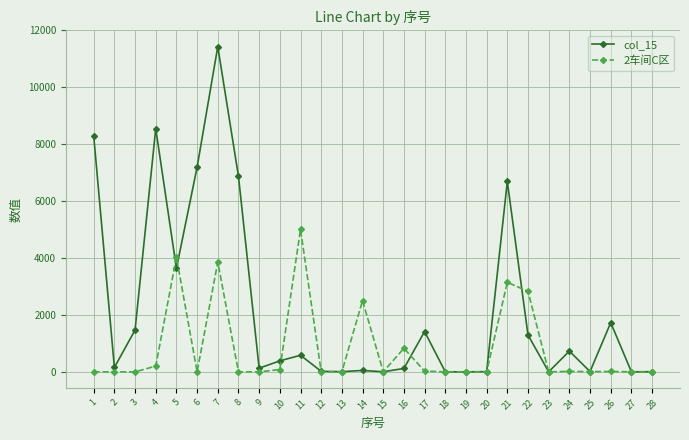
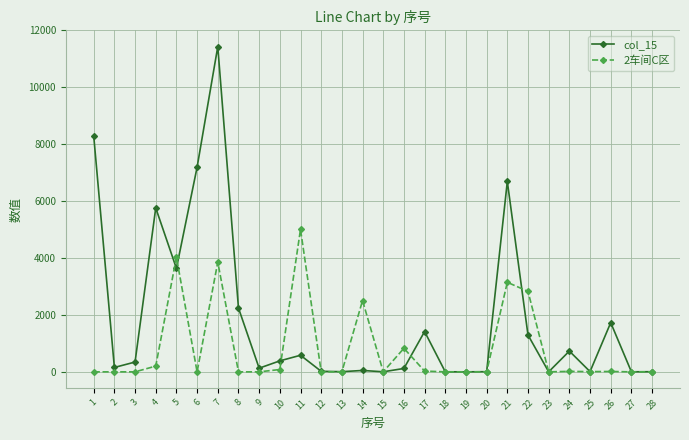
  {
    "col_15": {
      "1": 8300,
      "2": 200,
-     "3": 1500,
-     "4": 8600,
+     "3": 300,
+     "4": 5800,
      "5": 3600,
      "6": 7200,
      "7": 11400,
-     "8": 6900,
+     "8": 2200,
      "9": 100,
      "10": 400,
      "11": 600,
      "14": 0,
      "16": 100,
      "17": 1400,
      "21": 6700,
      "22": 1300,
      "24": 700,
      "26": 1700
    },
    "2车间C区": {
      "1": 0,
      "2": 0,
      "3": 0,
      "4": 200,
      "5": 4000,
      "6": 0,
      "7": 3900,
      "8": 0,
      "9": 0,
      "10": 100,
      "11": 5000,
      "14": 2500,
      "16": 800,
      "17": 0,
      "21": 3100,
      "22": 2800,
      "24": 0,
      "26": 0
    }
  }
